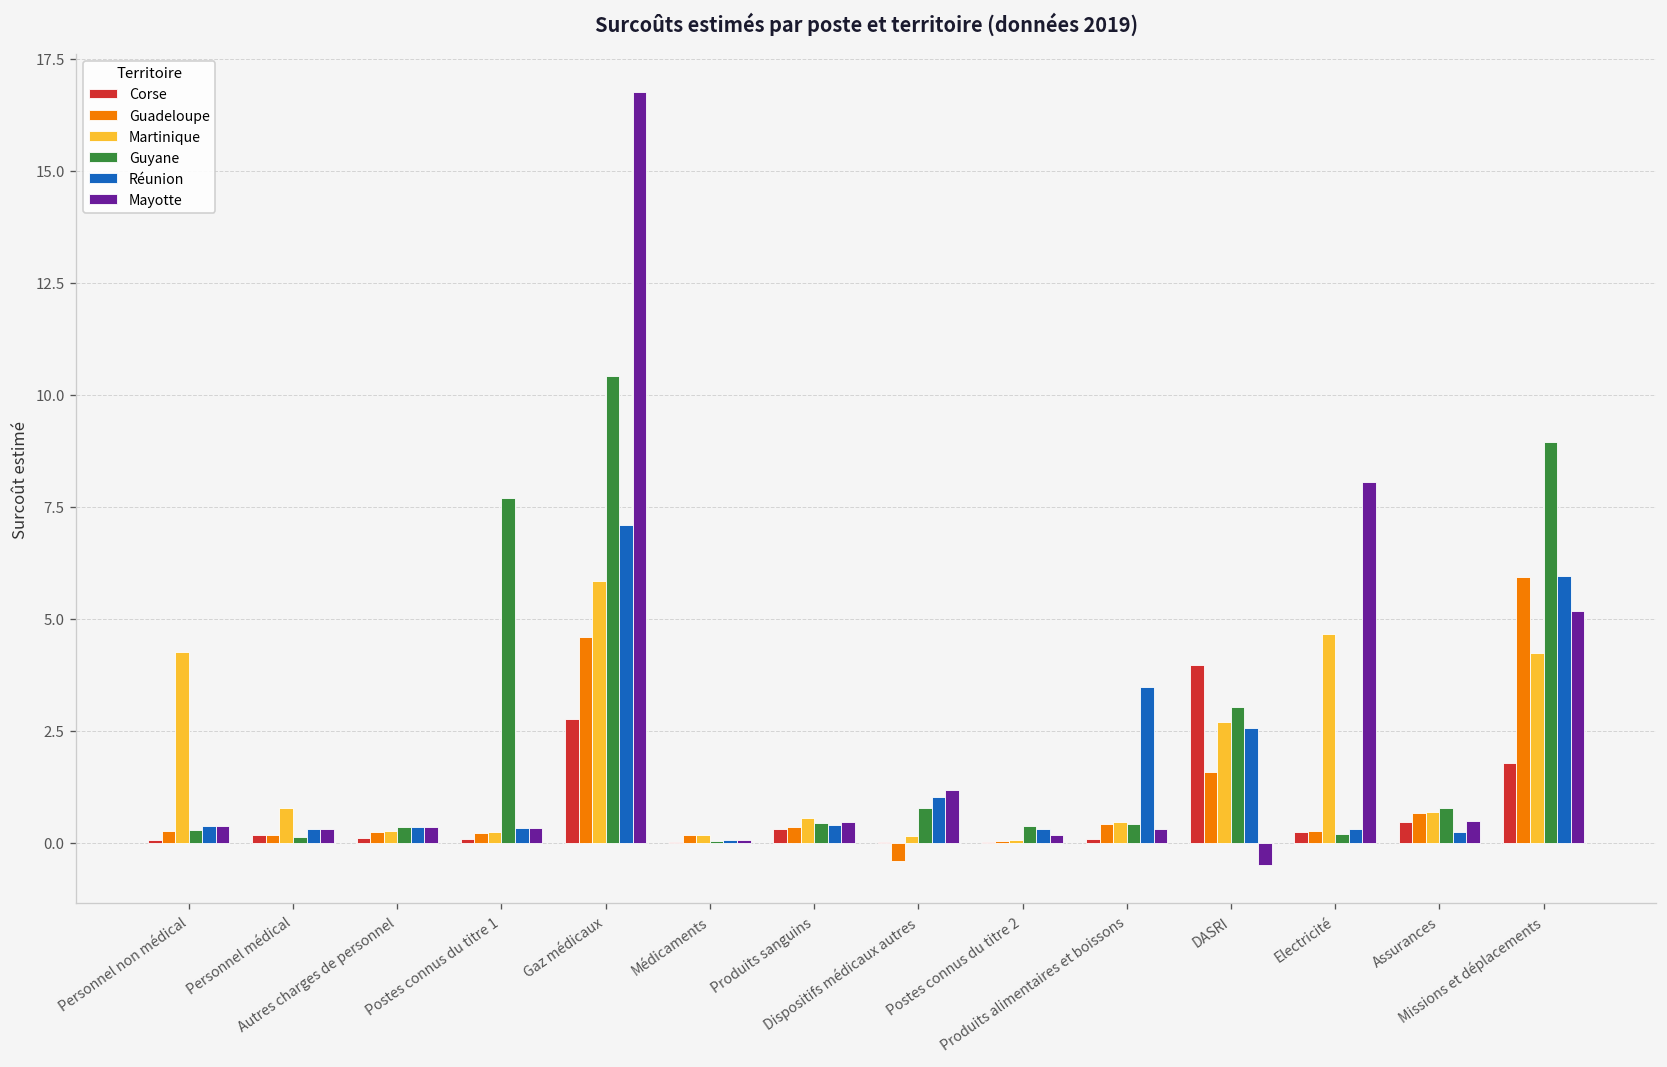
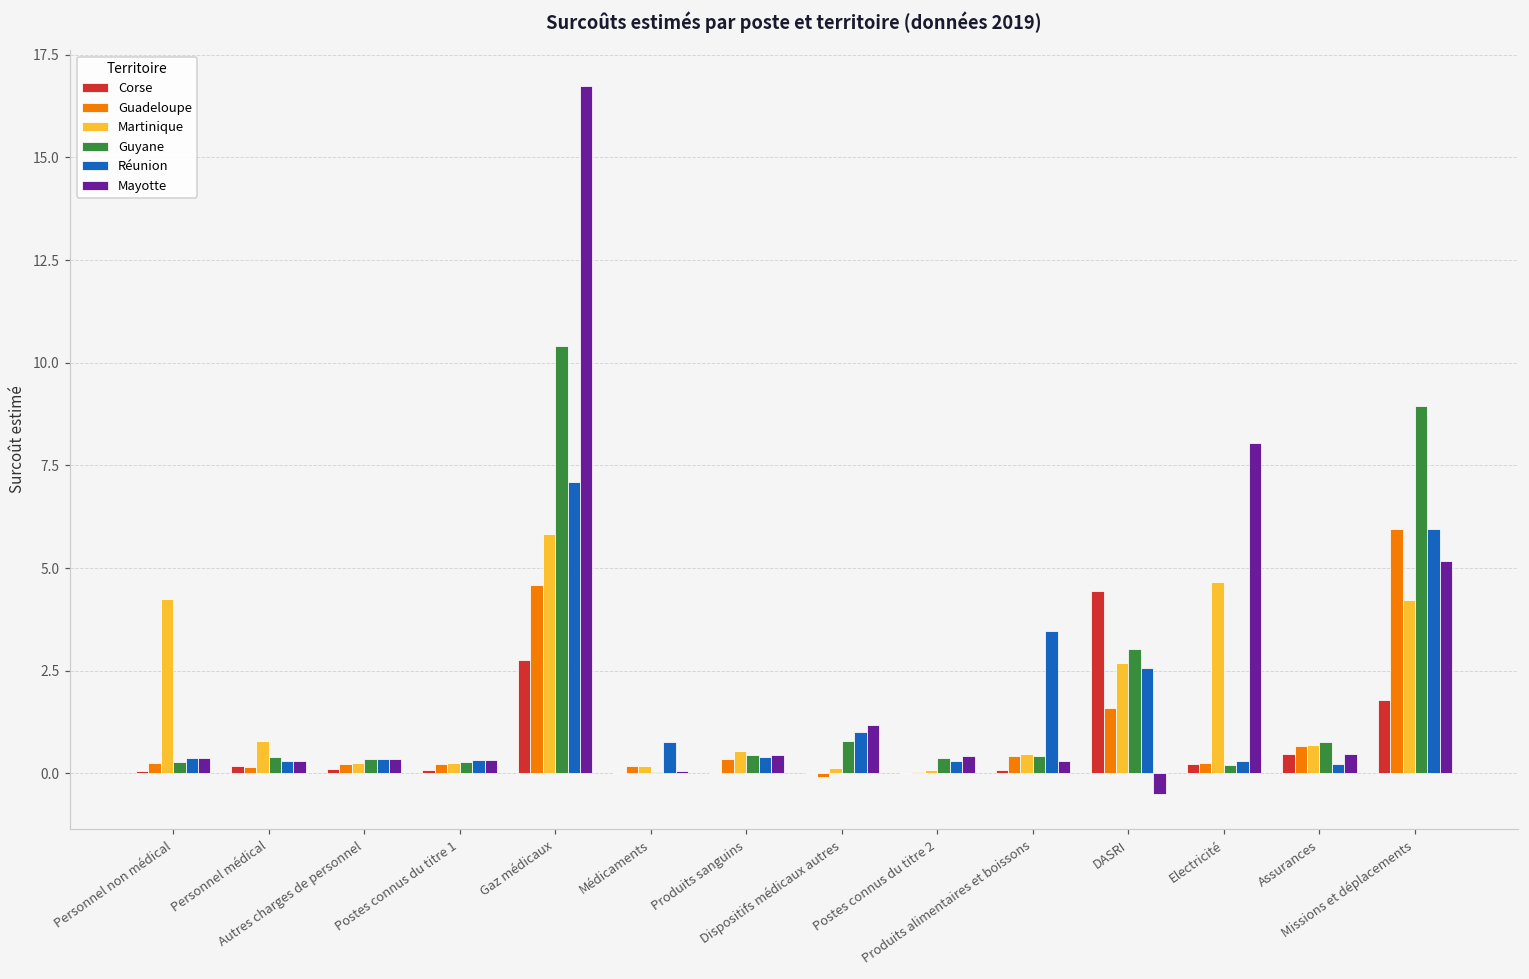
  {
    "Corse": {
      "Personnel médical": 0.2,
      "Autres charges de personnel": 0.1,
      "Postes connus du titre 1": 0.1,
      "Gaz médicaux": 2.8,
-     "Produits sanguins": 0.3,
+     "Produits sanguins": 0.0,
      "Produits alimentaires et boissons": 0.1,
-     "DASRI": 4.0,
+     "DASRI": 4.4,
      "Electricité": 0.2,
      "Assurances": 0.5,
      "Missions et déplacements": 1.8
    },
    "Guadeloupe": {
      "Personnel non médical": 0.3,
      "Personnel médical": 0.2,
      "Autres charges de personnel": 0.2,
      "Postes connus du titre 1": 0.2,
      "Gaz médicaux": 4.6,
      "Médicaments": 0.2,
      "Produits sanguins": 0.3,
-     "Dispositifs médicaux autres": -0.4,
+     "Dispositifs médicaux autres": -0.1,
      "Produits alimentaires et boissons": 0.4,
      "DASRI": 1.6,
      "Electricité": 0.3,
      "Assurances": 0.7,
      "Missions et déplacements": 5.9
    },
    "Martinique": {
      "Personnel non médical": 4.3,
      "Personnel médical": 0.8,
      "Autres charges de personnel": 0.3,
      "Postes connus du titre 1": 0.2,
      "Gaz médicaux": 5.8,
      "Médicaments": 0.2,
      "Produits sanguins": 0.5,
      "Dispositifs médicaux autres": 0.1,
      "Postes connus du titre 2": 0.1,
      "Produits alimentaires et boissons": 0.5,
      "DASRI": 2.7,
      "Electricité": 4.7,
      "Assurances": 0.7,
      "Missions et déplacements": 4.2
    },
    "Guyane": {
      "Personnel non médical": 0.3,
-     "Personnel médical": 0.1,
+     "Personnel médical": 0.4,
      "Autres charges de personnel": 0.3,
-     "Postes connus du titre 1": 7.7,
+     "Postes connus du titre 1": 0.3,
      "Gaz médicaux": 10.4,
      "Produits sanguins": 0.4,
      "Dispositifs médicaux autres": 0.8,
      "Postes connus du titre 2": 0.4,
      "Produits alimentaires et boissons": 0.4,
      "DASRI": 3.0,
      "Electricité": 0.2,
      "Assurances": 0.8,
      "Missions et déplacements": 8.9
    },
    "Réunion": {
      "Personnel non médical": 0.4,
      "Personnel médical": 0.3,
      "Autres charges de personnel": 0.3,
      "Postes connus du titre 1": 0.3,
      "Gaz médicaux": 7.1,
-     "Médicaments": 0.1,
+     "Médicaments": 0.8,
      "Produits sanguins": 0.4,
      "Dispositifs médicaux autres": 1.0,
      "Postes connus du titre 2": 0.3,
      "Produits alimentaires et boissons": 3.5,
      "DASRI": 2.6,
      "Electricité": 0.3,
      "Assurances": 0.2,
      "Missions et déplacements": 5.9
    },
    "Mayotte": {
      "Personnel non médical": 0.4,
      "Personnel médical": 0.3,
      "Autres charges de personnel": 0.3,
      "Postes connus du titre 1": 0.3,
      "Gaz médicaux": 16.8,
      "Produits sanguins": 0.5,
      "Dispositifs médicaux autres": 1.2,
-     "Postes connus du titre 2": 0.2,
+     "Postes connus du titre 2": 0.4,
      "Produits alimentaires et boissons": 0.3,
      "DASRI": -0.5,
      "Electricité": 8.0,
      "Assurances": 0.5,
      "Missions et déplacements": 5.2
    }
  }
